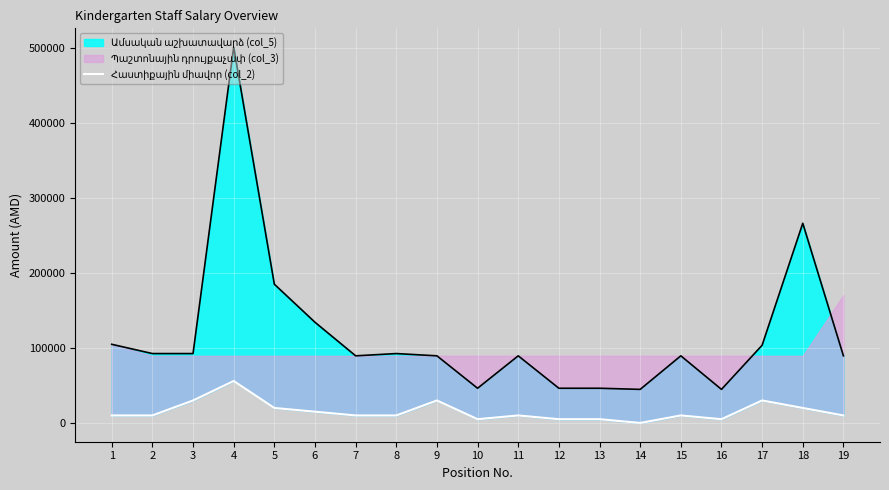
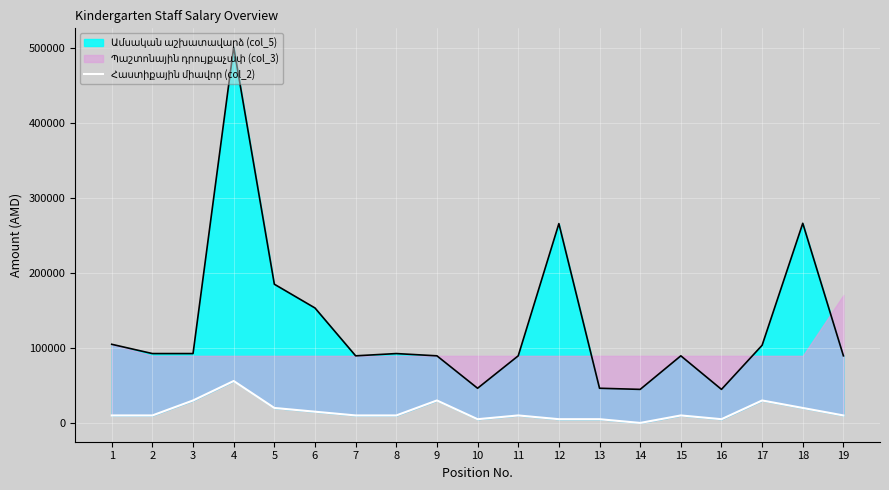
  {
    "Հաստիքային միավոր (col_2)": {
      "1": 10000,
      "2": 10000,
      "3": 30000,
      "4": 60000,
      "5": 20000,
      "6": 20000,
      "7": 10000,
      "8": 10000,
      "9": 30000,
      "10": 10000,
      "11": 10000,
      "12": 10000,
      "13": 10000,
      "14": 0,
      "15": 10000,
      "16": 10000,
      "17": 30000,
      "18": 20000,
      "19": 10000
    },
    "Ամսական աշխատավարձ (col_5)": {
      "5": 190000,
-     "6": 130000,
+     "6": 150000,
      "10": 50000,
-     "12": 50000,
+     "12": 270000,
      "13": 50000,
      "14": 40000,
      "16": 40000,
      "17": 100000,
      "18": 270000,
      "19": 90000
    }
  }
